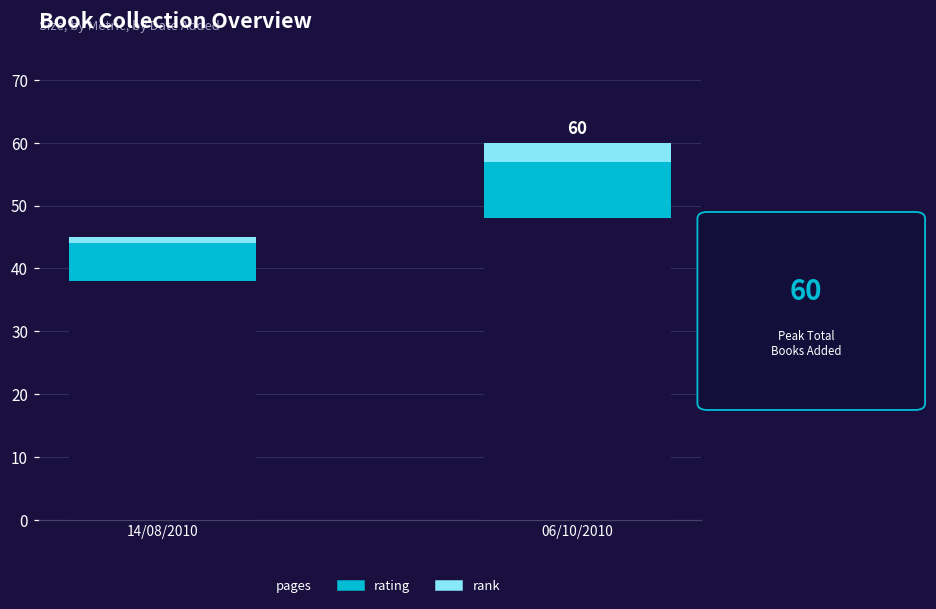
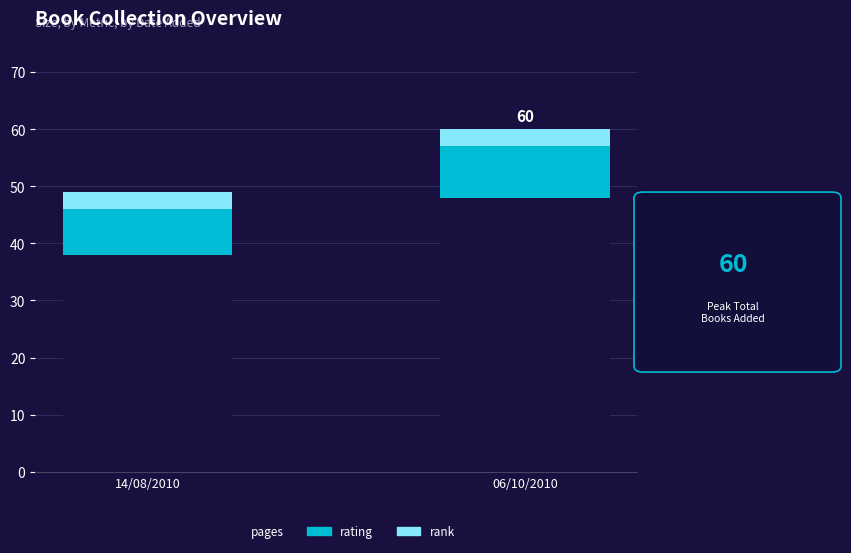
  {
    "pages": {
      "14/08/2010": 38,
      "06/10/2010": 48
    },
    "rating": {
-     "14/08/2010": 6,
+     "14/08/2010": 8,
      "06/10/2010": 9
    },
    "rank": {
-     "14/08/2010": 1
+     "14/08/2010": 3
    }
  }
